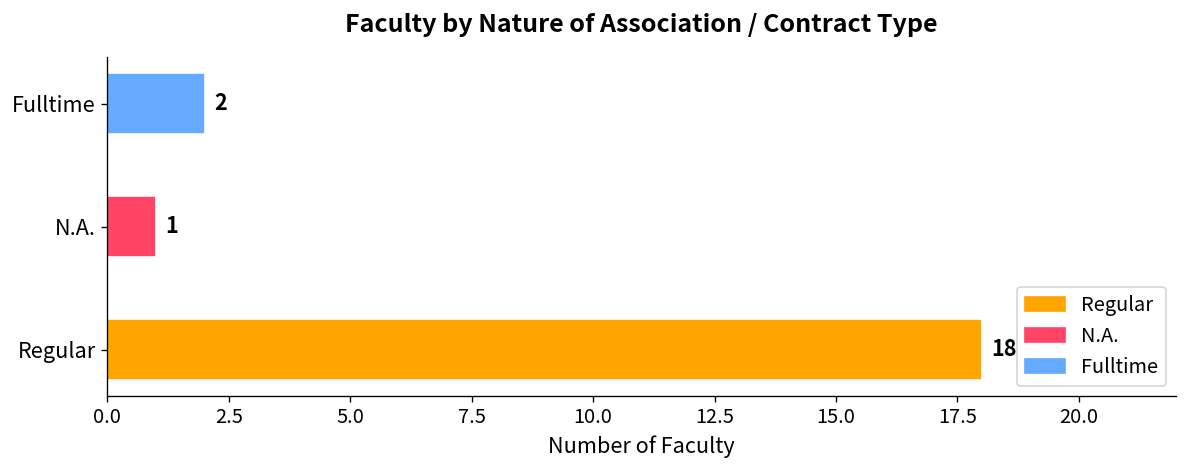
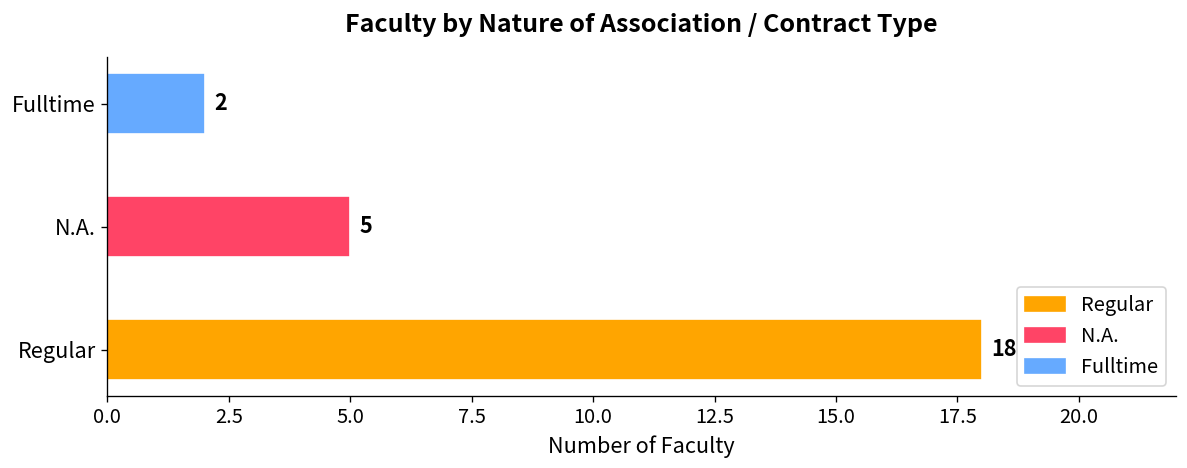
  {
    "Fulltime": 2,
-   "N.A.": 1
+   "N.A.": 5
  }
